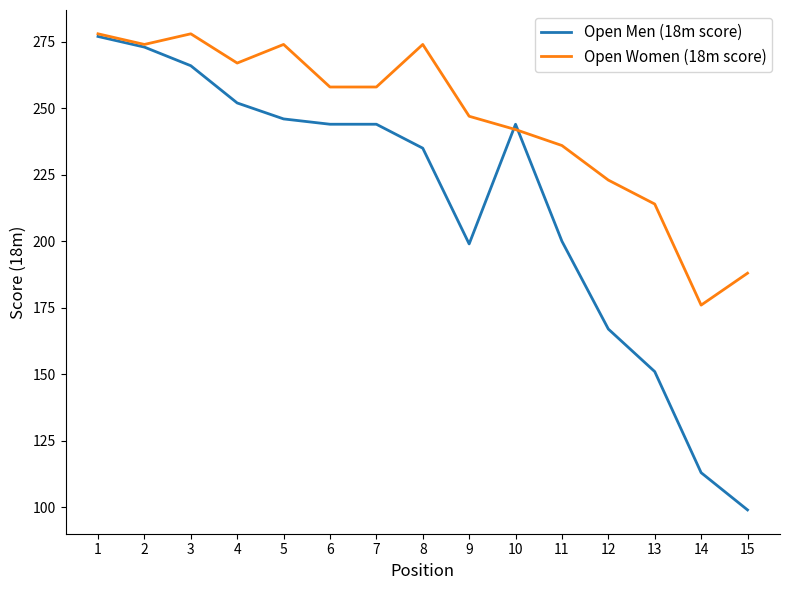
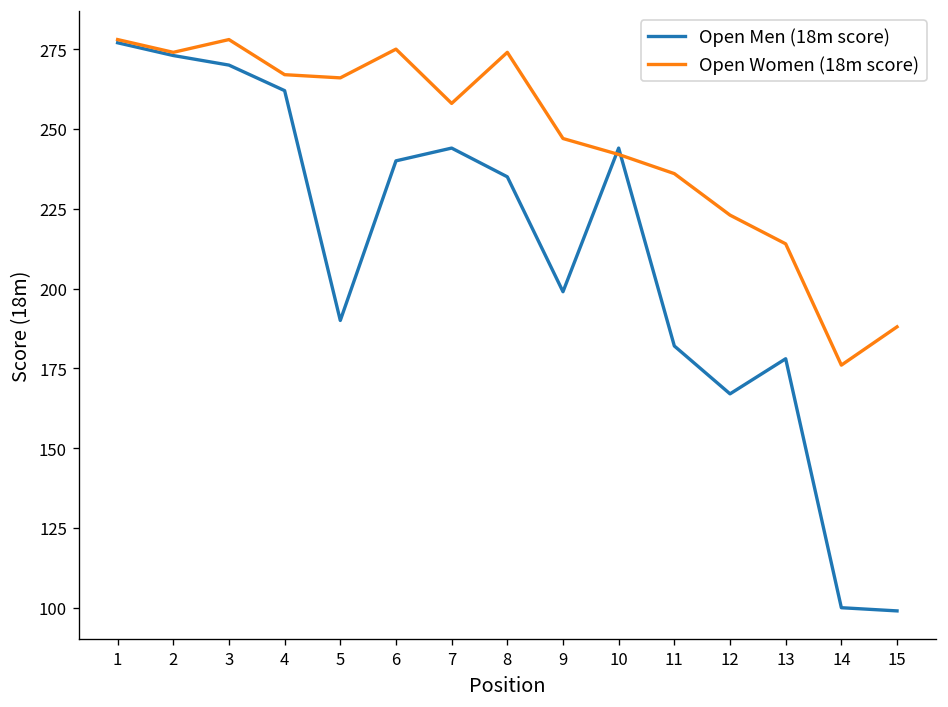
  {
    "Open Men (18m score)": {
      "1": 277,
      "2": 273,
-     "3": 266,
-     "4": 252,
-     "5": 246,
-     "6": 244,
+     "3": 270,
+     "4": 262,
+     "5": 190,
+     "6": 240,
      "7": 244,
      "8": 235,
      "9": 199,
      "10": 244,
-     "11": 200,
+     "11": 182,
      "12": 167,
-     "13": 151,
-     "14": 113,
+     "13": 178,
+     "14": 100,
      "15": 99
    },
    "Open Women (18m score)": {
      "1": 278,
      "2": 274,
      "3": 278,
      "4": 267,
-     "5": 274,
-     "6": 258,
+     "5": 266,
+     "6": 275,
      "7": 258,
      "8": 274,
      "9": 247,
      "10": 242,
      "11": 236,
      "12": 223,
      "13": 214,
      "14": 176,
      "15": 188
    }
  }
